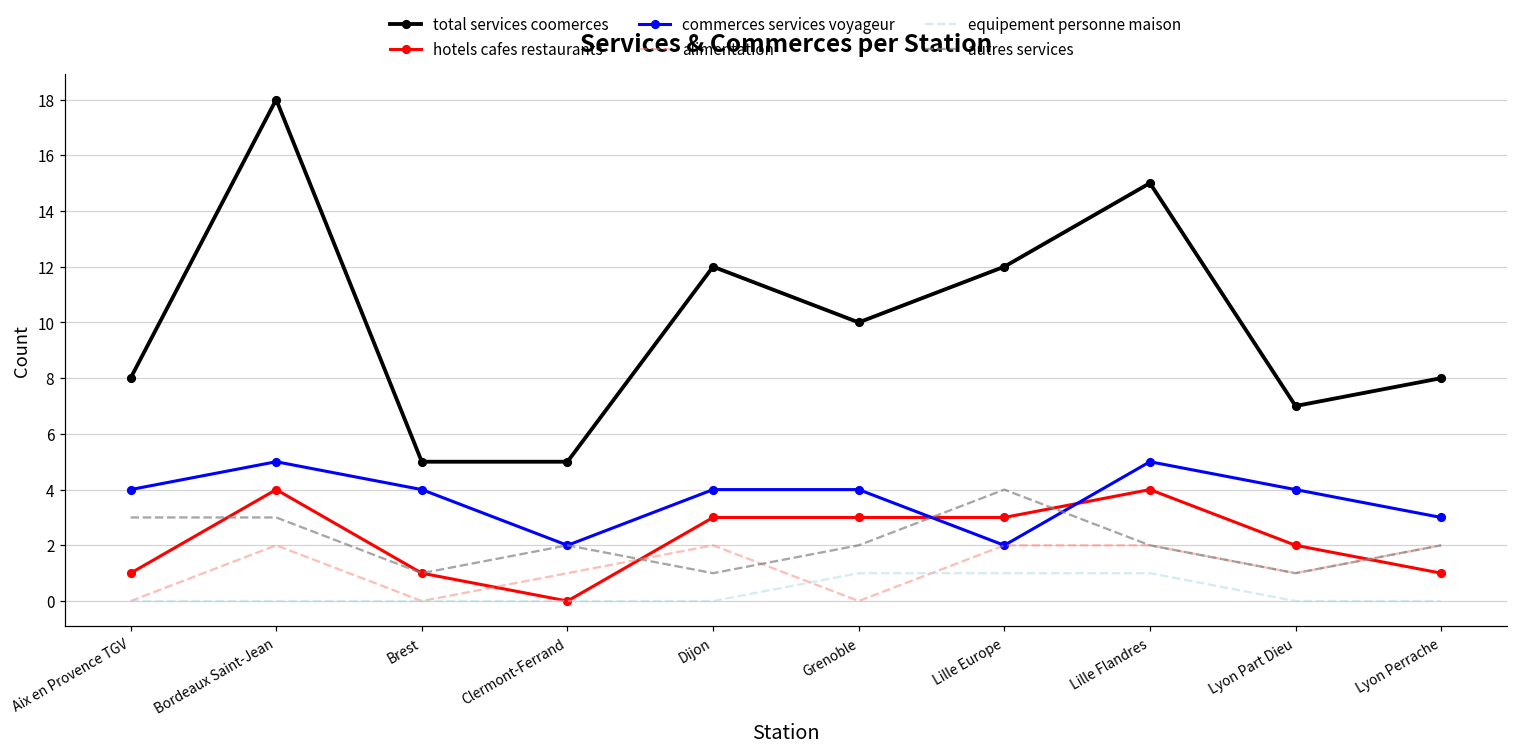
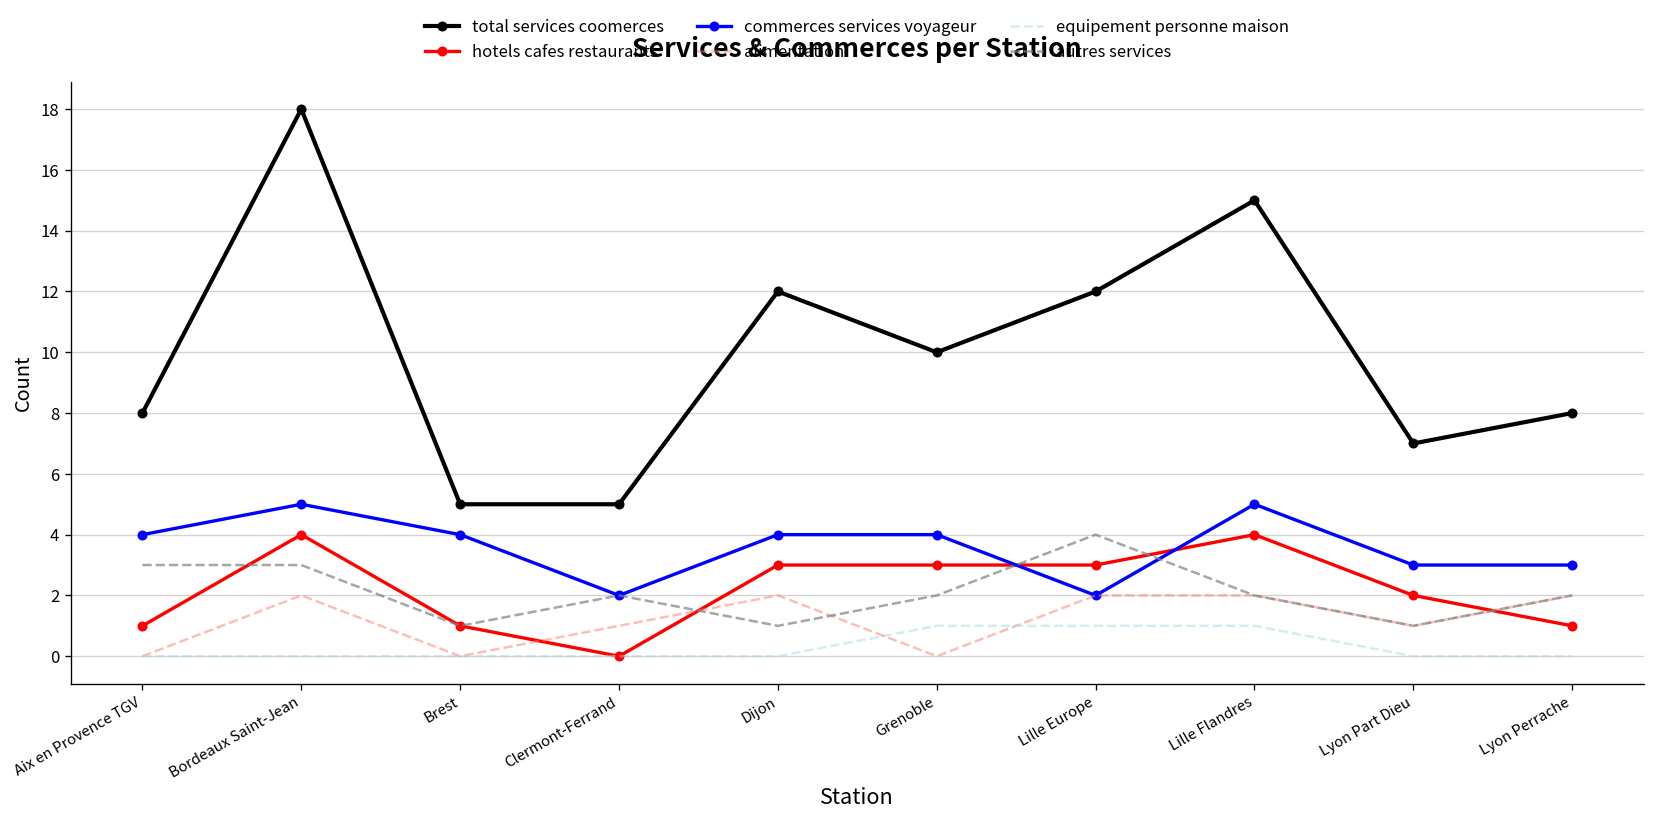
  {
    "total services coomerces": {
      "Aix en Provence TGV": 8,
      "Bordeaux Saint-Jean": 18,
      "Brest": 5,
      "Clermont-Ferrand": 5,
      "Dijon": 12,
      "Grenoble": 10,
      "Lille Europe": 12,
      "Lille Flandres": 15,
      "Lyon Part Dieu": 7,
      "Lyon Perrache": 8
    },
    "hotels cafes restaurants": {
      "Aix en Provence TGV": 1,
      "Bordeaux Saint-Jean": 4,
      "Dijon": 3,
      "Grenoble": 3,
      "Lille Europe": 3,
      "Lille Flandres": 4,
      "Lyon Part Dieu": 2,
      "Lyon Perrache": 1
    },
    "commerces services voyageur": {
      "Aix en Provence TGV": 4,
      "Bordeaux Saint-Jean": 5,
      "Brest": 4,
      "Dijon": 4,
      "Grenoble": 4,
      "Lille Flandres": 5,
-     "Lyon Part Dieu": 4,
+     "Lyon Part Dieu": 3,
      "Lyon Perrache": 3
    },
    "alimentation": {
      "Bordeaux Saint-Jean": 2,
      "Clermont-Ferrand": 1,
      "Dijon": 2,
      "Grenoble": 0
    },
    "equipement personne maison": {
      "Bordeaux Saint-Jean": 0,
      "Dijon": 0,
      "Grenoble": 1,
      "Lille Europe": 1,
      "Lille Flandres": 1,
      "Lyon Part Dieu": 0,
      "Lyon Perrache": 0
    },
    "autres services": {
      "Aix en Provence TGV": 3,
      "Bordeaux Saint-Jean": 3,
      "Dijon": 1,
      "Grenoble": 2,
      "Lille Europe": 4
    }
  }
